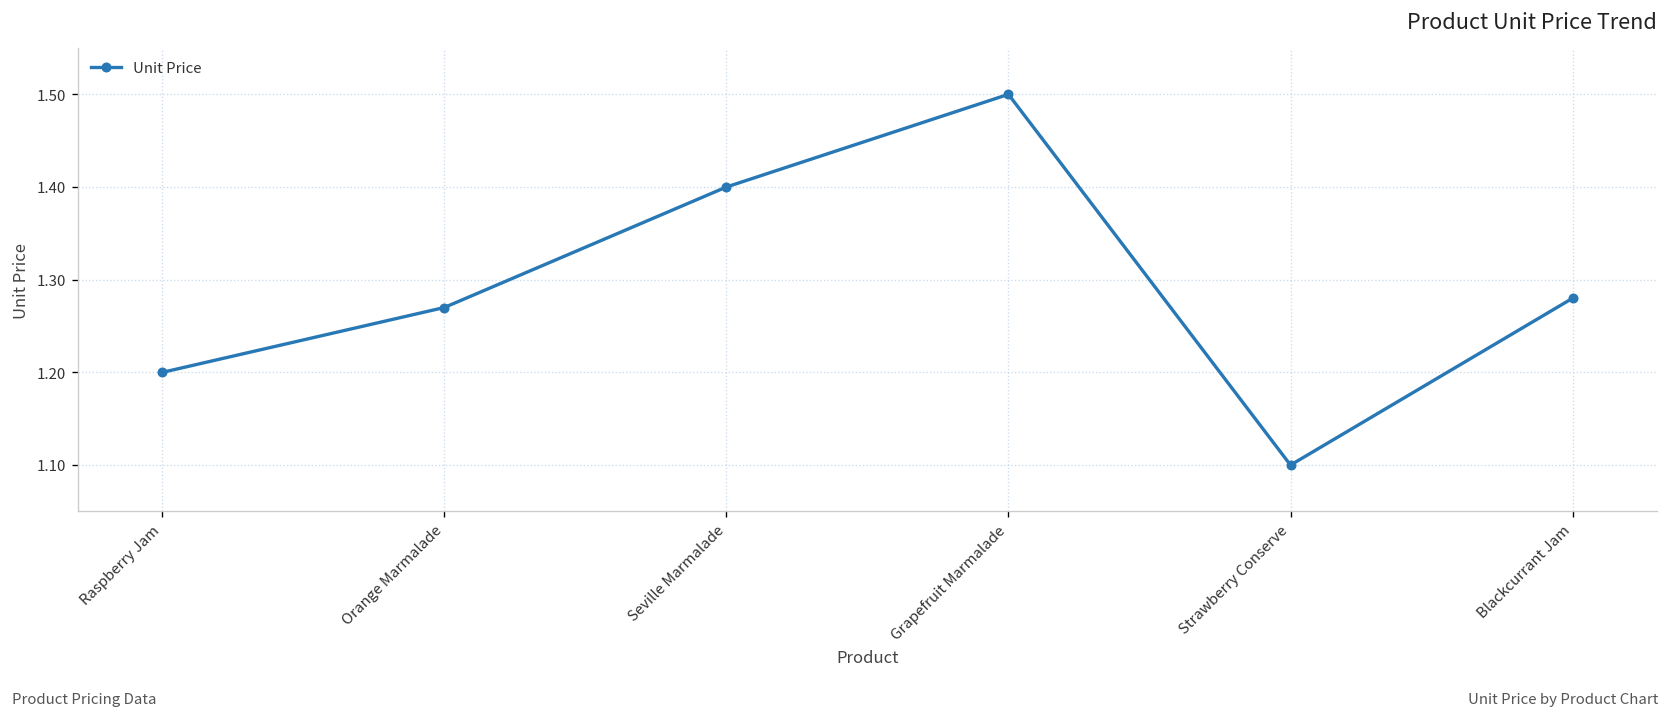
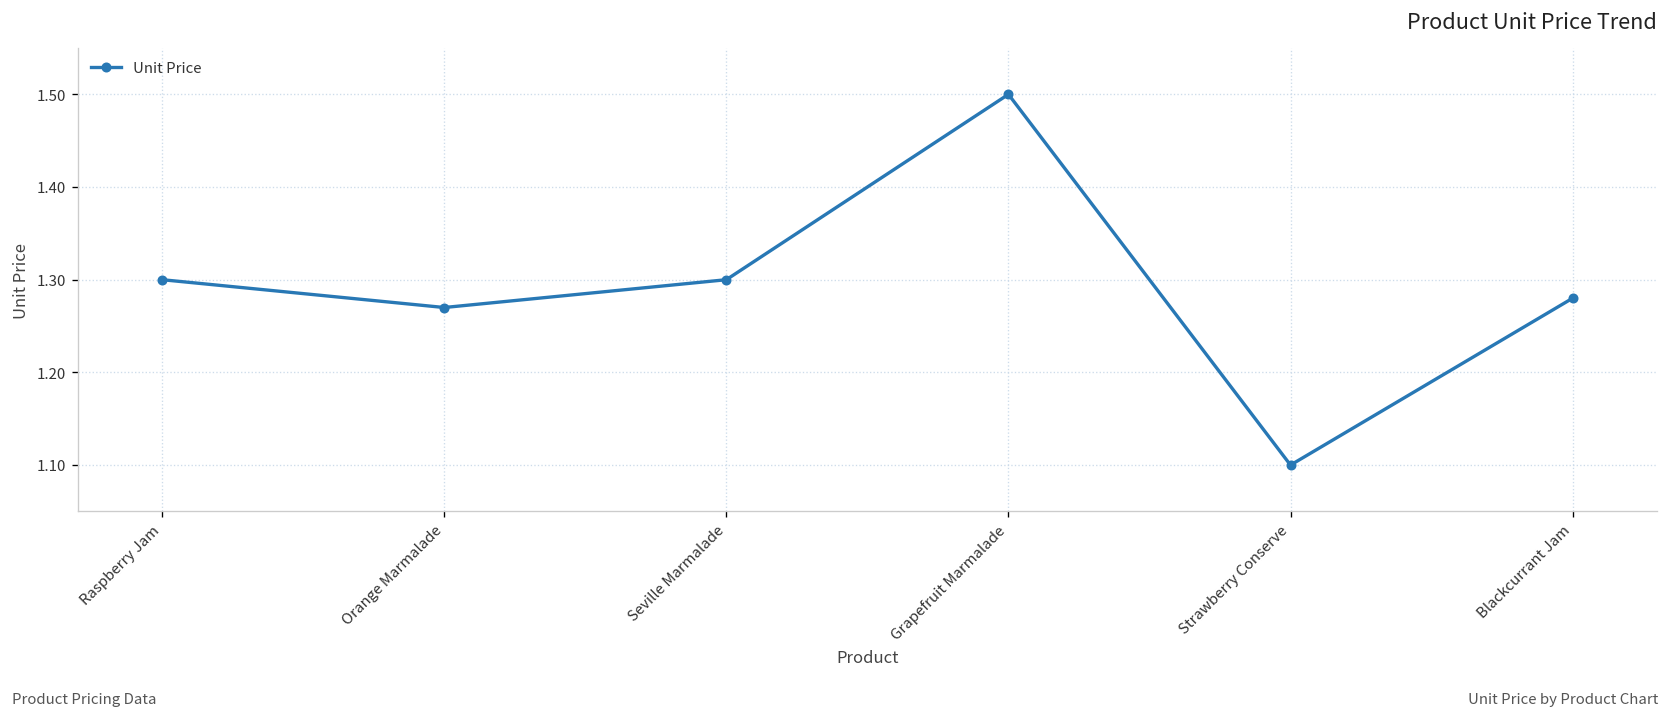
  {
-   "Raspberry Jam": 1.2,
+   "Raspberry Jam": 1.3,
    "Orange Marmalade": 1.27,
-   "Seville Marmalade": 1.4,
+   "Seville Marmalade": 1.3,
    "Grapefruit Marmalade": 1.5,
    "Strawberry Conserve": 1.1,
    "Blackcurrant Jam": 1.28
  }
